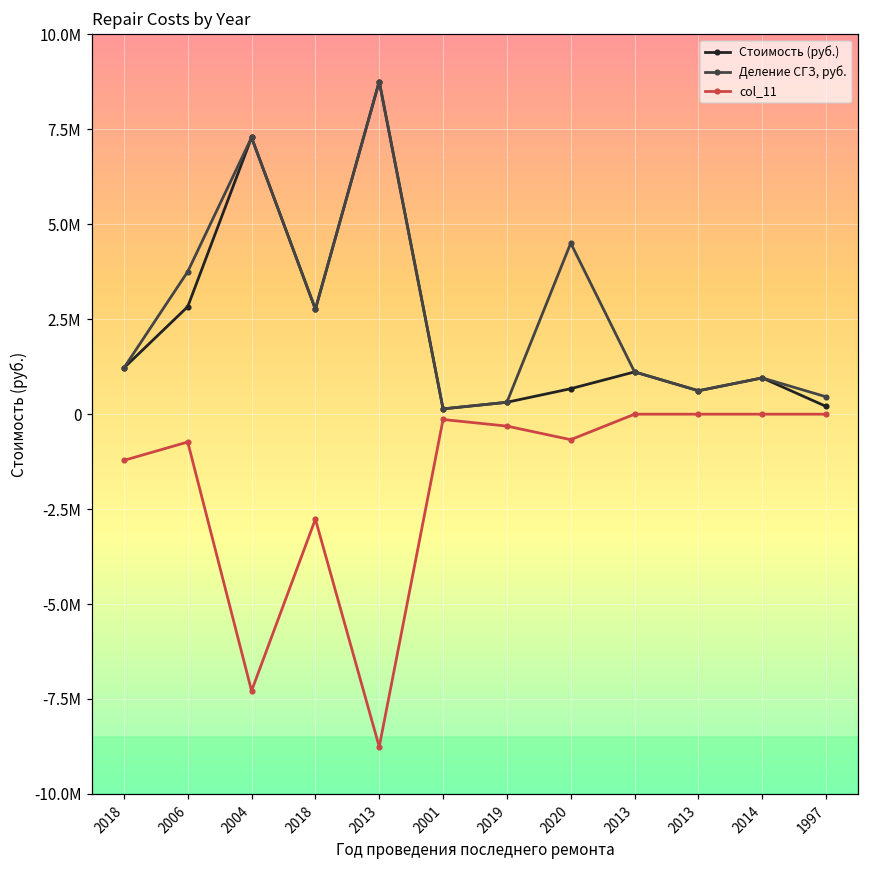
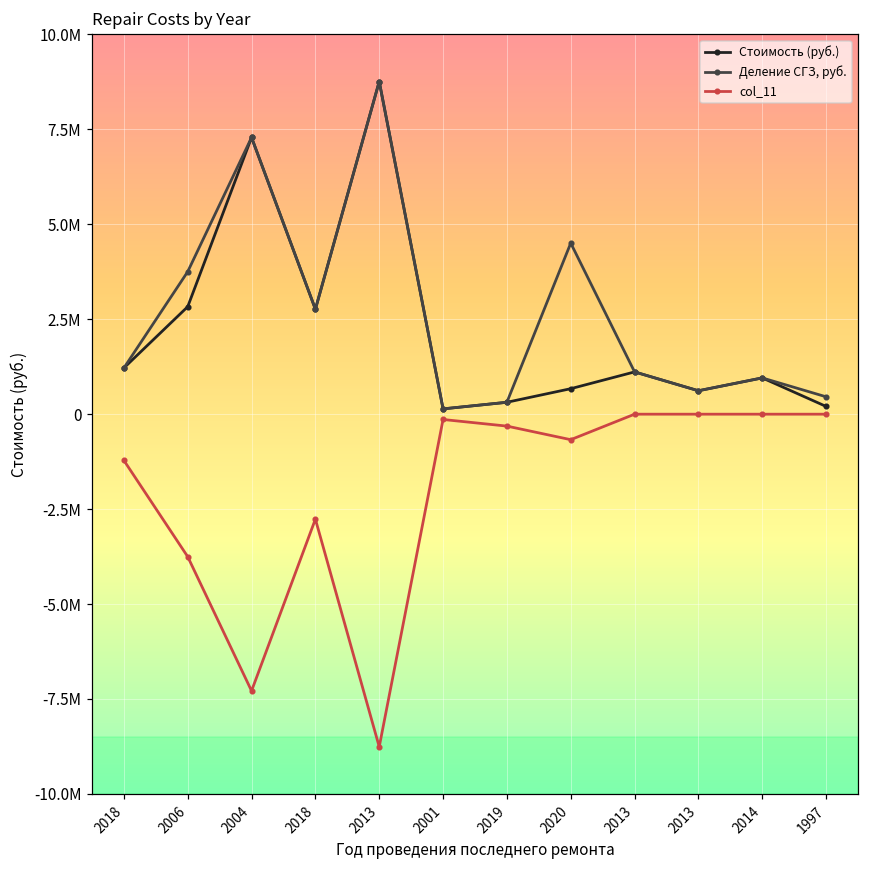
  {
    "col_11": {
-     "2006": -700000,
+     "2006": -3800000,
      "2004": -7300000,
      "2001": -100000,
      "2019": -300000,
      "2020": -700000,
      "2014": 0,
      "1997": 0
    }
  }
